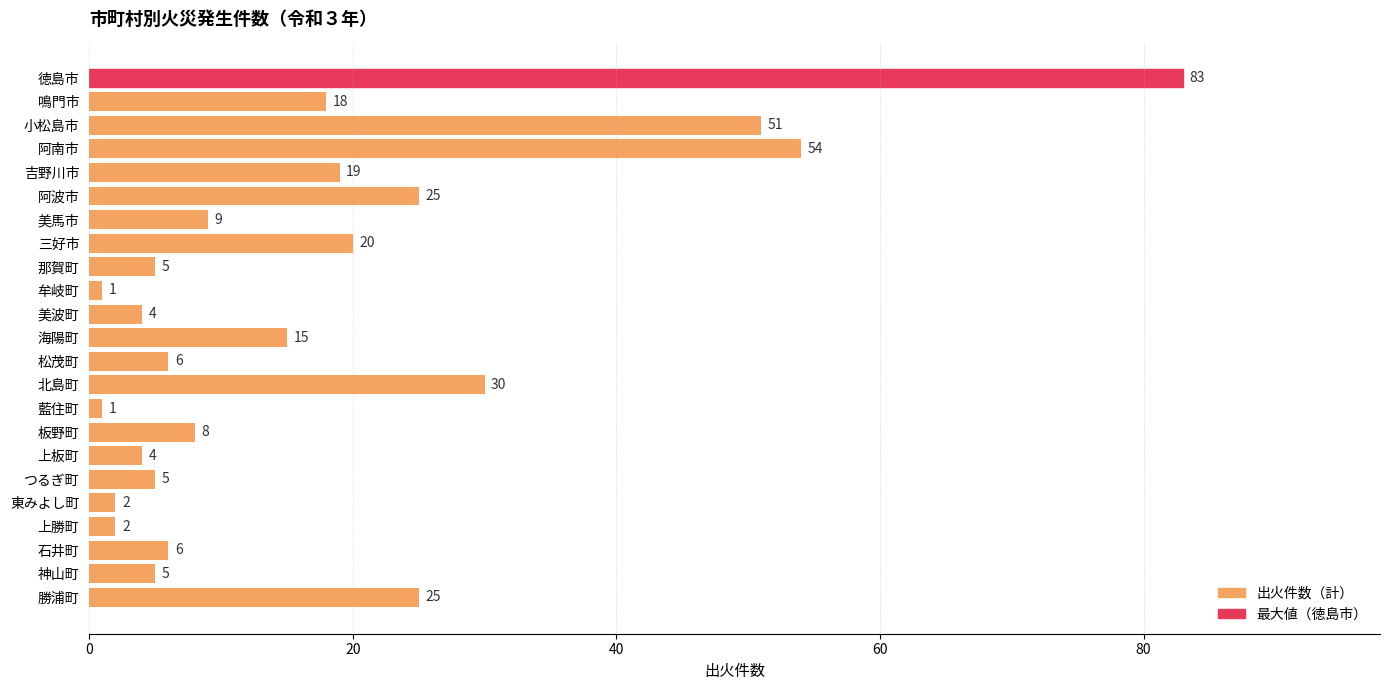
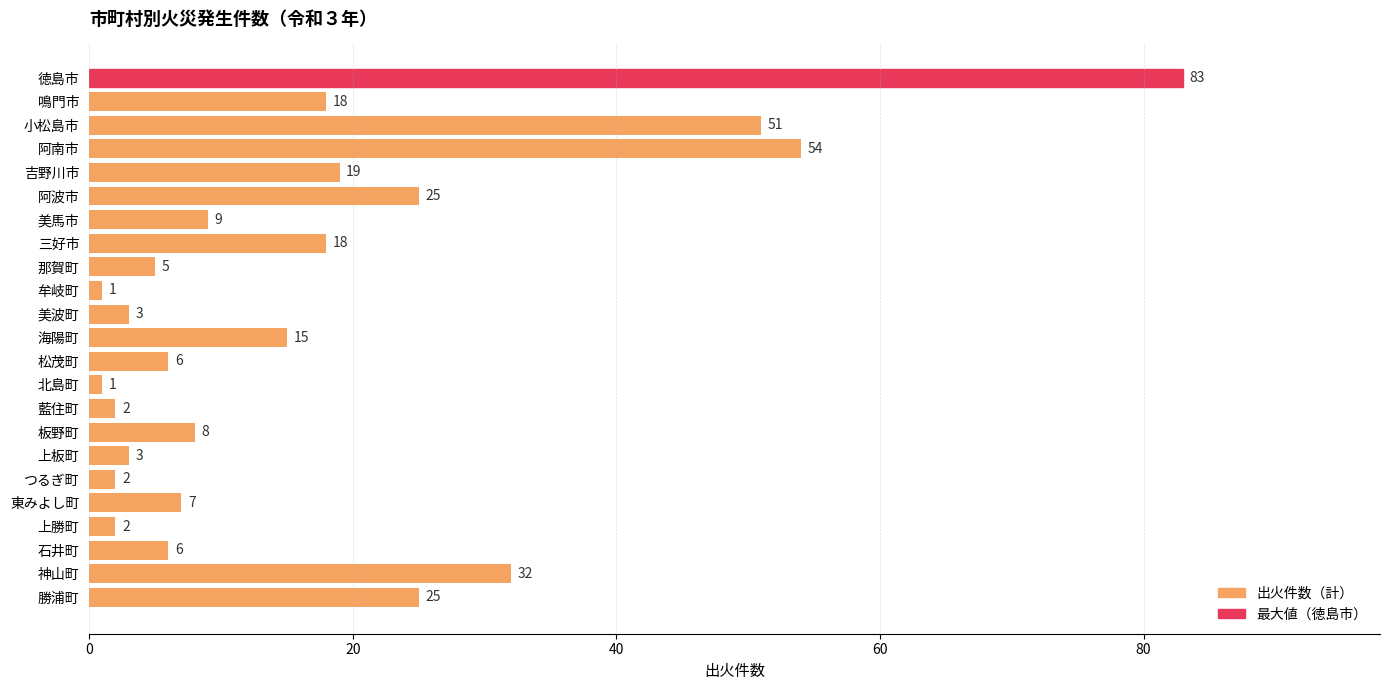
  {
    "徳島市": 83,
    "鳴門市": 18,
    "小松島市": 51,
    "阿南市": 54,
    "吉野川市": 19,
    "阿波市": 25,
    "美馬市": 9,
-   "三好市": 20,
+   "三好市": 18,
    "那賀町": 5,
    "牟岐町": 1,
-   "美波町": 4,
+   "美波町": 3,
    "海陽町": 15,
    "松茂町": 6,
-   "北島町": 30,
-   "藍住町": 1,
+   "北島町": 1,
+   "藍住町": 2,
    "板野町": 8,
-   "上板町": 4,
-   "つるぎ町": 5,
-   "東みよし町": 2,
+   "上板町": 3,
+   "つるぎ町": 2,
+   "東みよし町": 7,
    "上勝町": 2,
    "石井町": 6,
-   "神山町": 5,
+   "神山町": 32,
    "勝浦町": 25
  }
